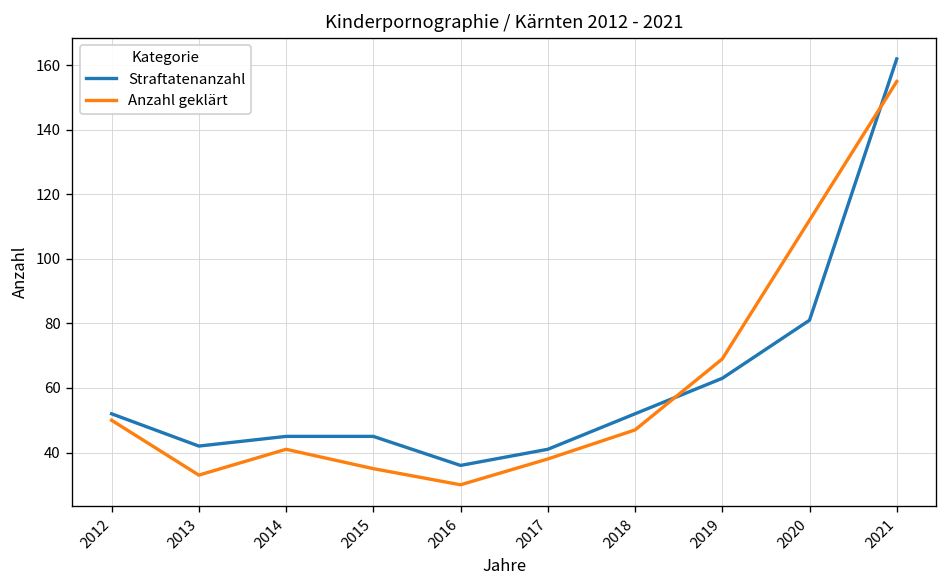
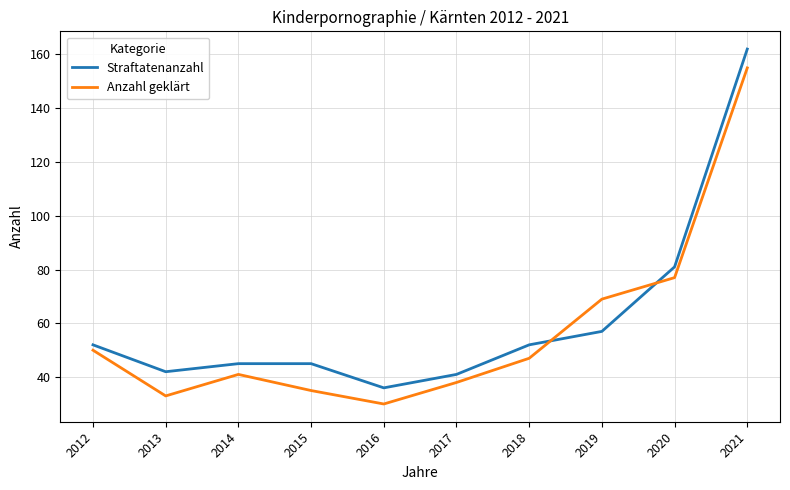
  {
    "Straftatenanzahl": {
      "2012": 52,
      "2013": 42,
      "2014": 45,
      "2015": 45,
      "2016": 36,
      "2017": 41,
      "2018": 52,
-     "2019": 63,
+     "2019": 57,
      "2020": 81,
      "2021": 162
    },
    "Anzahl geklärt": {
      "2012": 50,
      "2013": 33,
      "2014": 41,
      "2015": 35,
      "2016": 30,
      "2017": 38,
      "2018": 47,
      "2019": 69,
-     "2020": 112,
+     "2020": 77,
      "2021": 155
    }
  }
